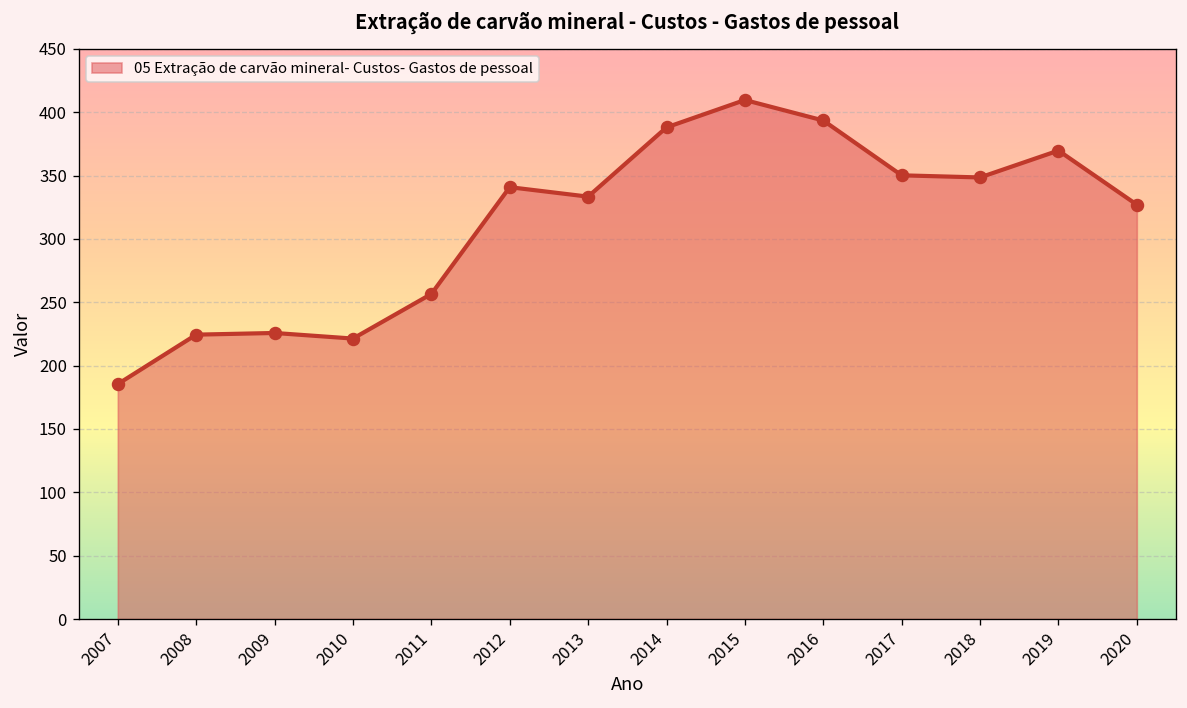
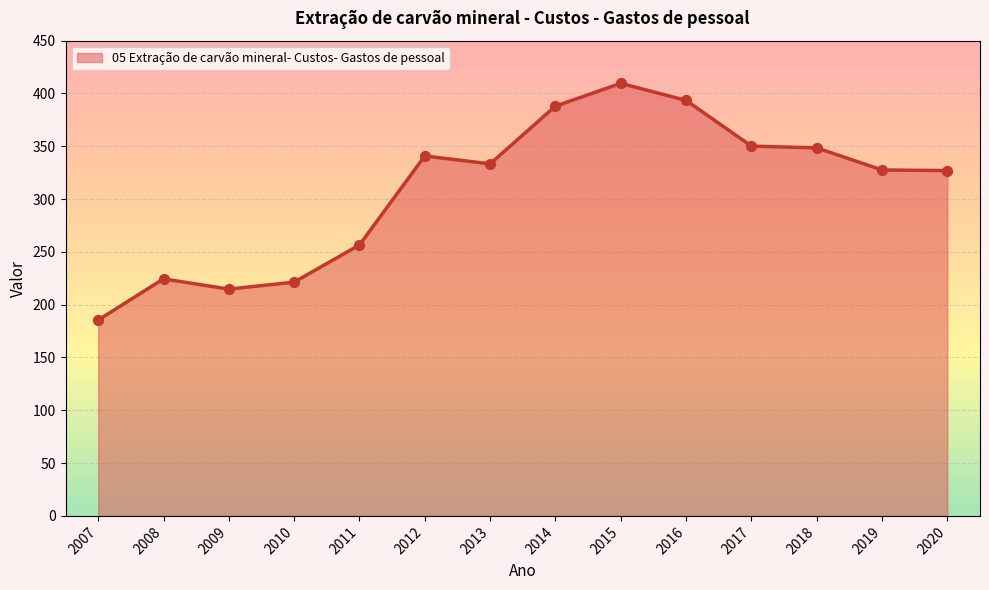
  {
    "2007": 185,
    "2008": 224,
-   "2009": 226,
+   "2009": 215,
    "2010": 221,
    "2011": 257,
    "2012": 341,
    "2013": 333,
    "2014": 388,
    "2015": 410,
    "2016": 393,
    "2017": 350,
    "2018": 348,
-   "2019": 370,
+   "2019": 328,
    "2020": 327
  }
